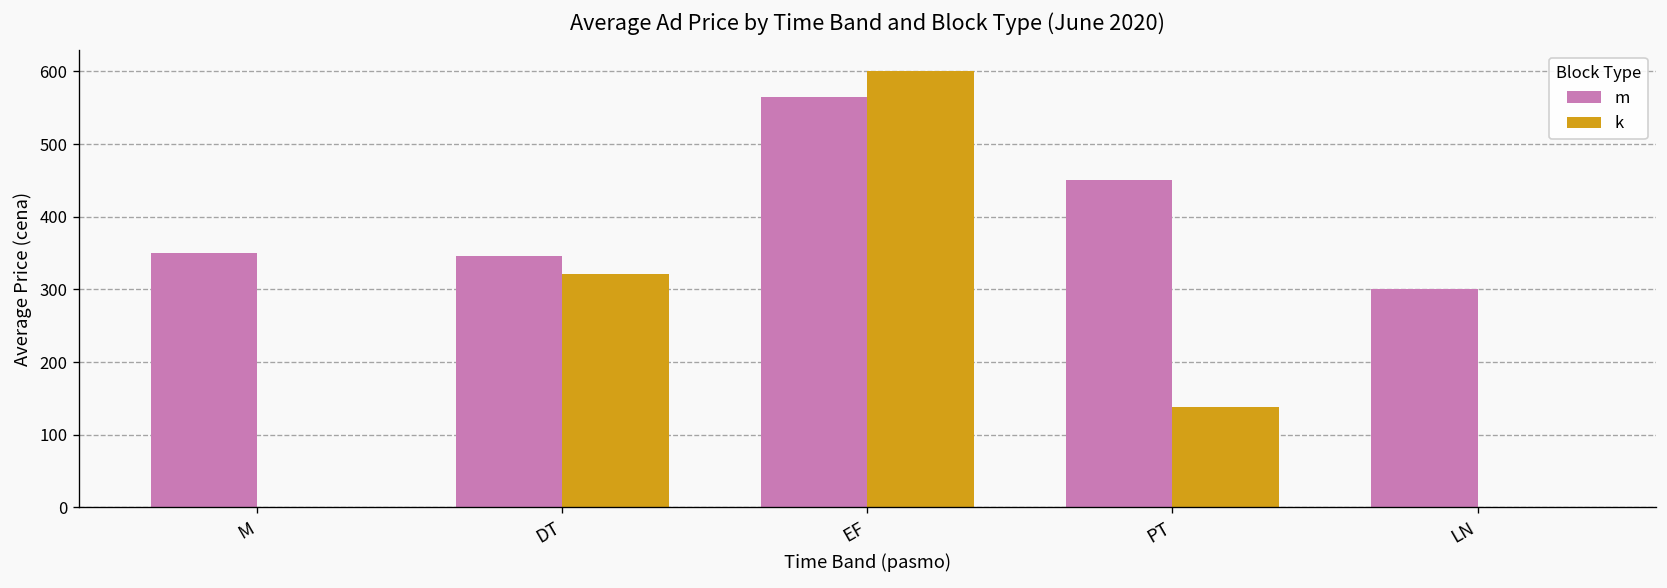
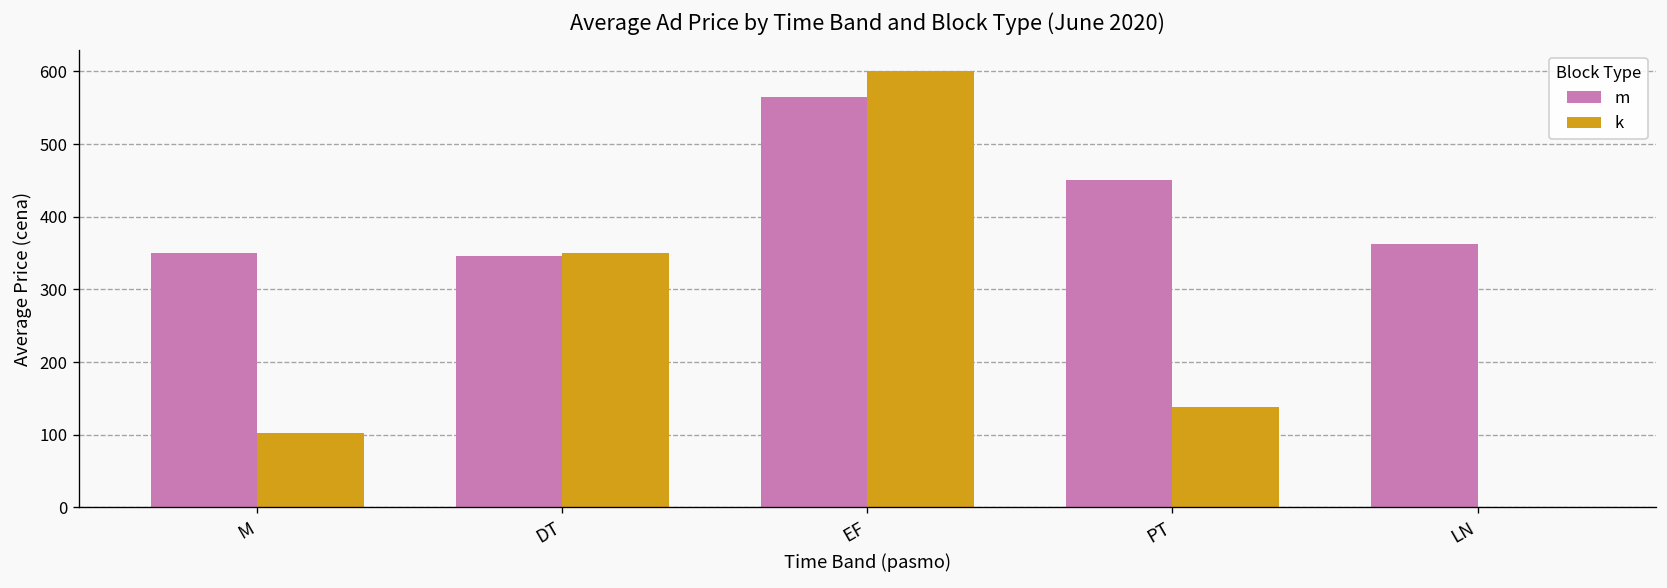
  {
    "m": {
      "M": 350,
      "DT": 350,
      "EF": 570,
      "PT": 450,
-     "LN": 300
+     "LN": 360
    },
    "k": {
-     "M": 0,
-     "DT": 320,
+     "M": 100,
+     "DT": 350,
      "EF": 600,
      "PT": 140,
      "LN": 0
    }
  }
